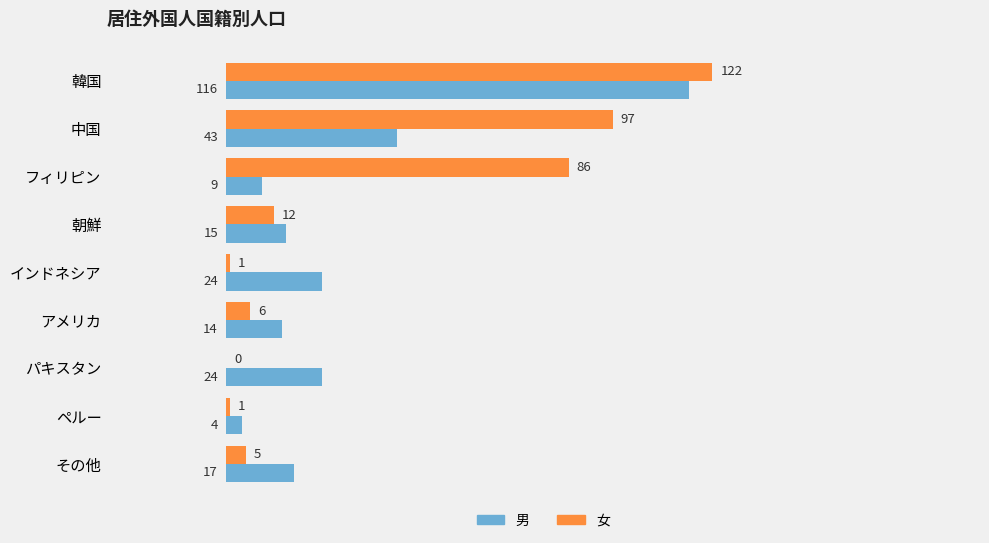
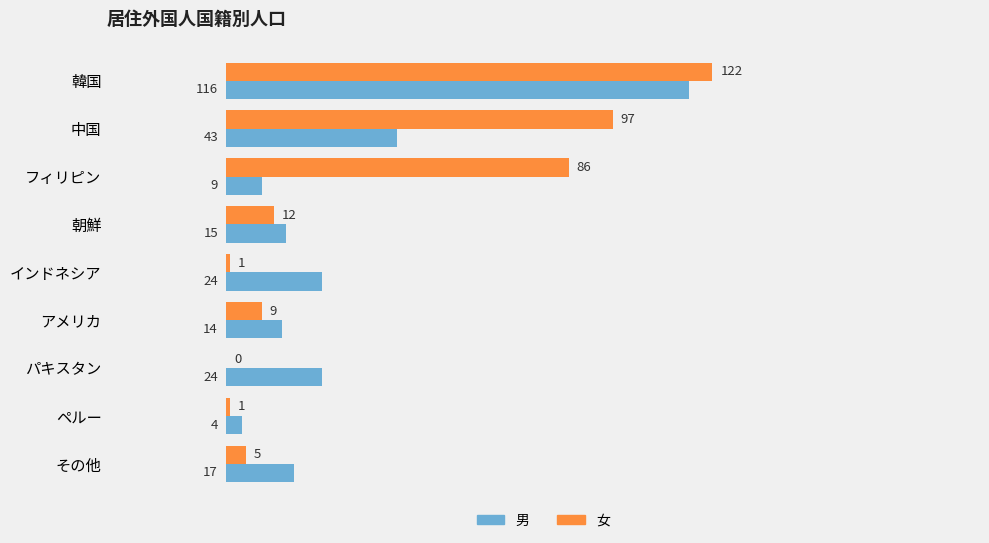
  {
    "男": {
      "ペルー": 4
    },
    "女": {
      "韓国": 122,
      "中国": 97,
      "フィリピン": 86,
      "朝鮮": 12,
      "インドネシア": 1,
-     "アメリカ": 6,
+     "アメリカ": 9,
      "パキスタン": 0,
      "ペルー": 1,
      "その他": 5
    }
  }
